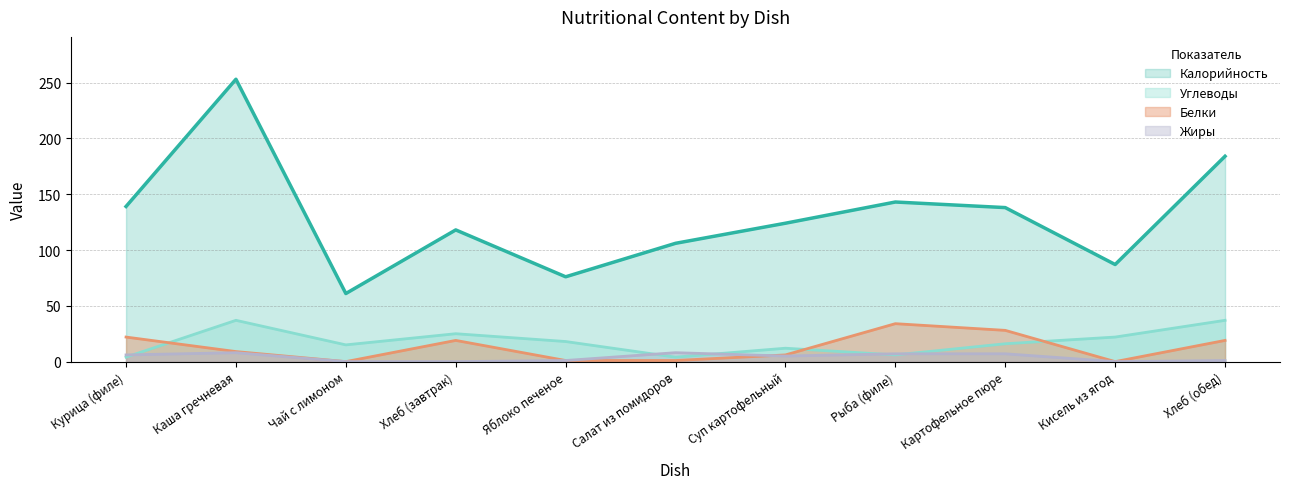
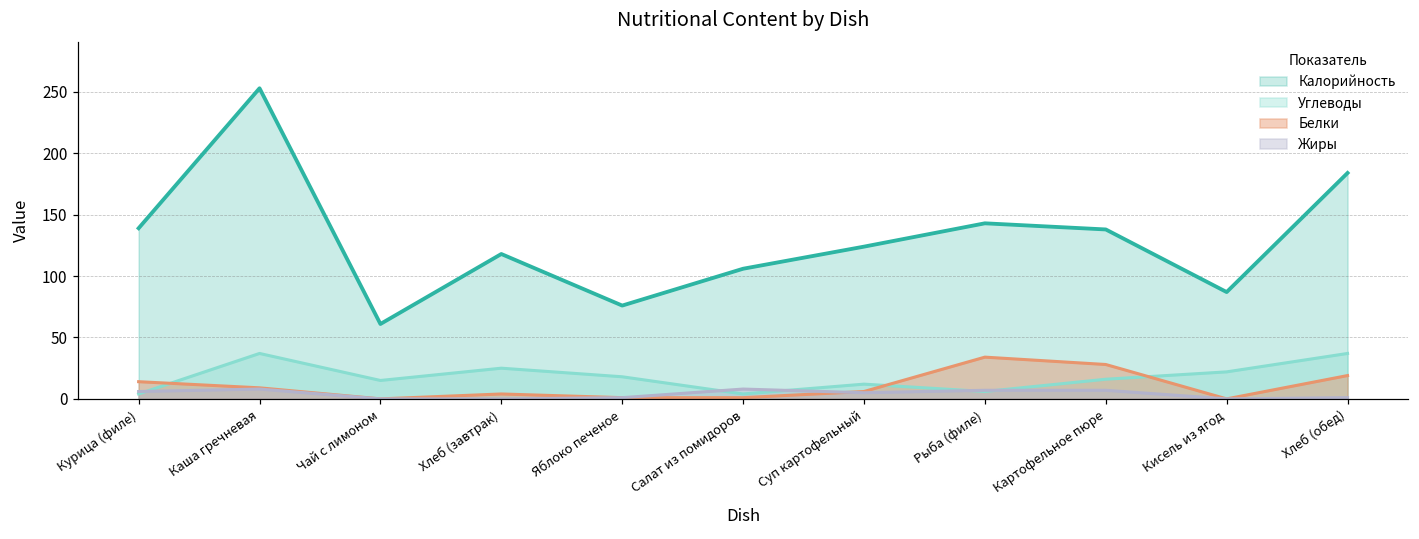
  {
    "Белки": {
-     "Курица (филе)": 22,
-     "Хлеб (завтрак)": 19,
+     "Курица (филе)": 14,
+     "Хлеб (завтрак)": 4,
      "Салат из помидоров": 1,
      "Рыба (филе)": 34,
      "Картофельное пюре": 28,
      "Хлеб (обед)": 19
    }
  }
